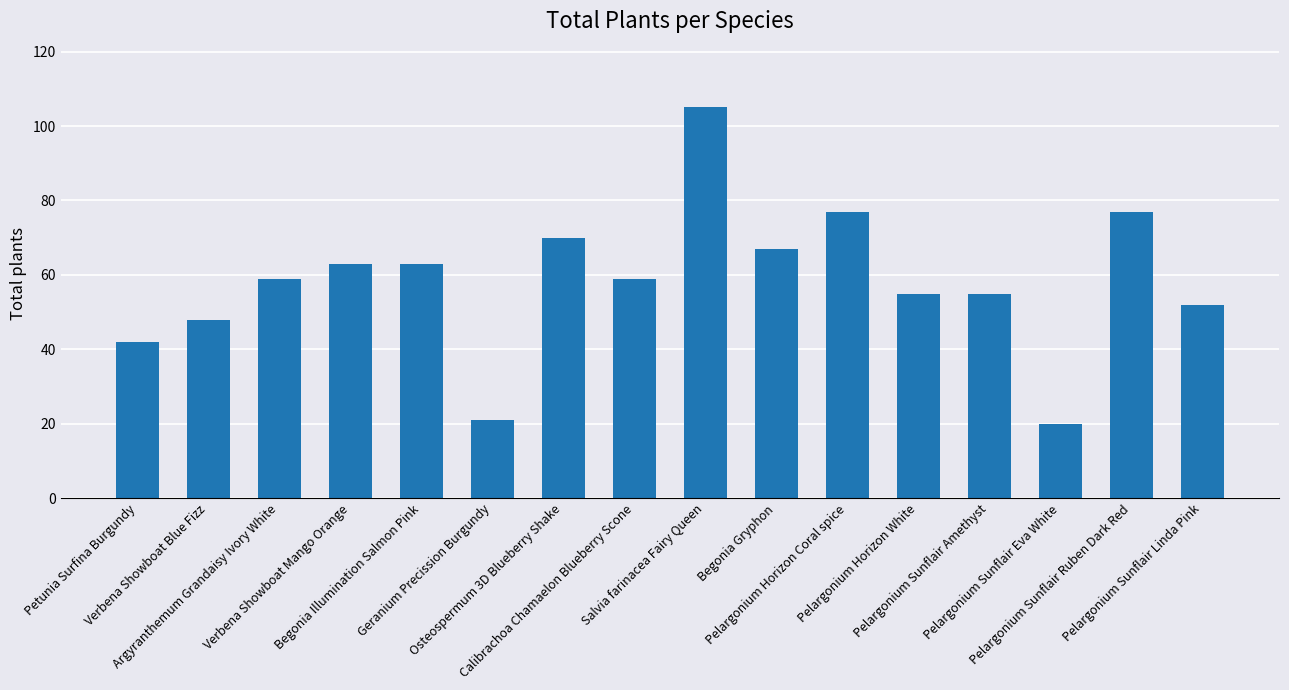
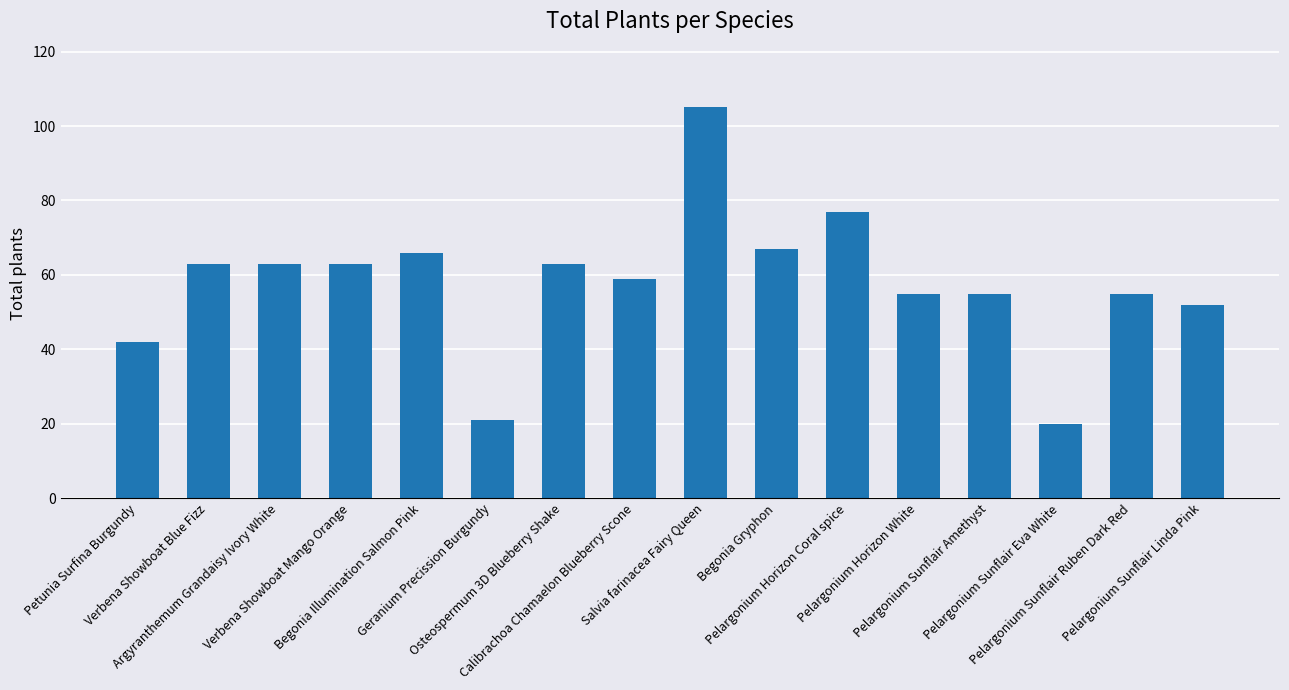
  {
    "Petunia Surfina Burgundy": 42,
-   "Verbena Showboat Blue Fizz": 48,
-   "Argyranthemum Grandaisy Ivory White": 59,
+   "Verbena Showboat Blue Fizz": 63,
+   "Argyranthemum Grandaisy Ivory White": 63,
    "Verbena Showboat Mango Orange": 63,
-   "Begonia Illumination Salmon Pink": 63,
+   "Begonia Illumination Salmon Pink": 66,
    "Geranium Precission Burgundy": 21,
-   "Osteospermum 3D Blueberry Shake": 70,
+   "Osteospermum 3D Blueberry Shake": 63,
    "Calibrachoa Chamaelon Blueberry Scone": 59,
    "Salvia farinacea Fairy Queen": 105,
    "Begonia Gryphon": 67,
    "Pelargonium Horizon Coral spice": 77,
    "Pelargonium Horizon White": 55,
    "Pelargonium Sunflair Amethyst": 55,
    "Pelargonium Sunflair Eva White": 20,
-   "Pelargonium Sunflair Ruben Dark Red": 77,
+   "Pelargonium Sunflair Ruben Dark Red": 55,
    "Pelargonium Sunflair Linda Pink": 52
  }
